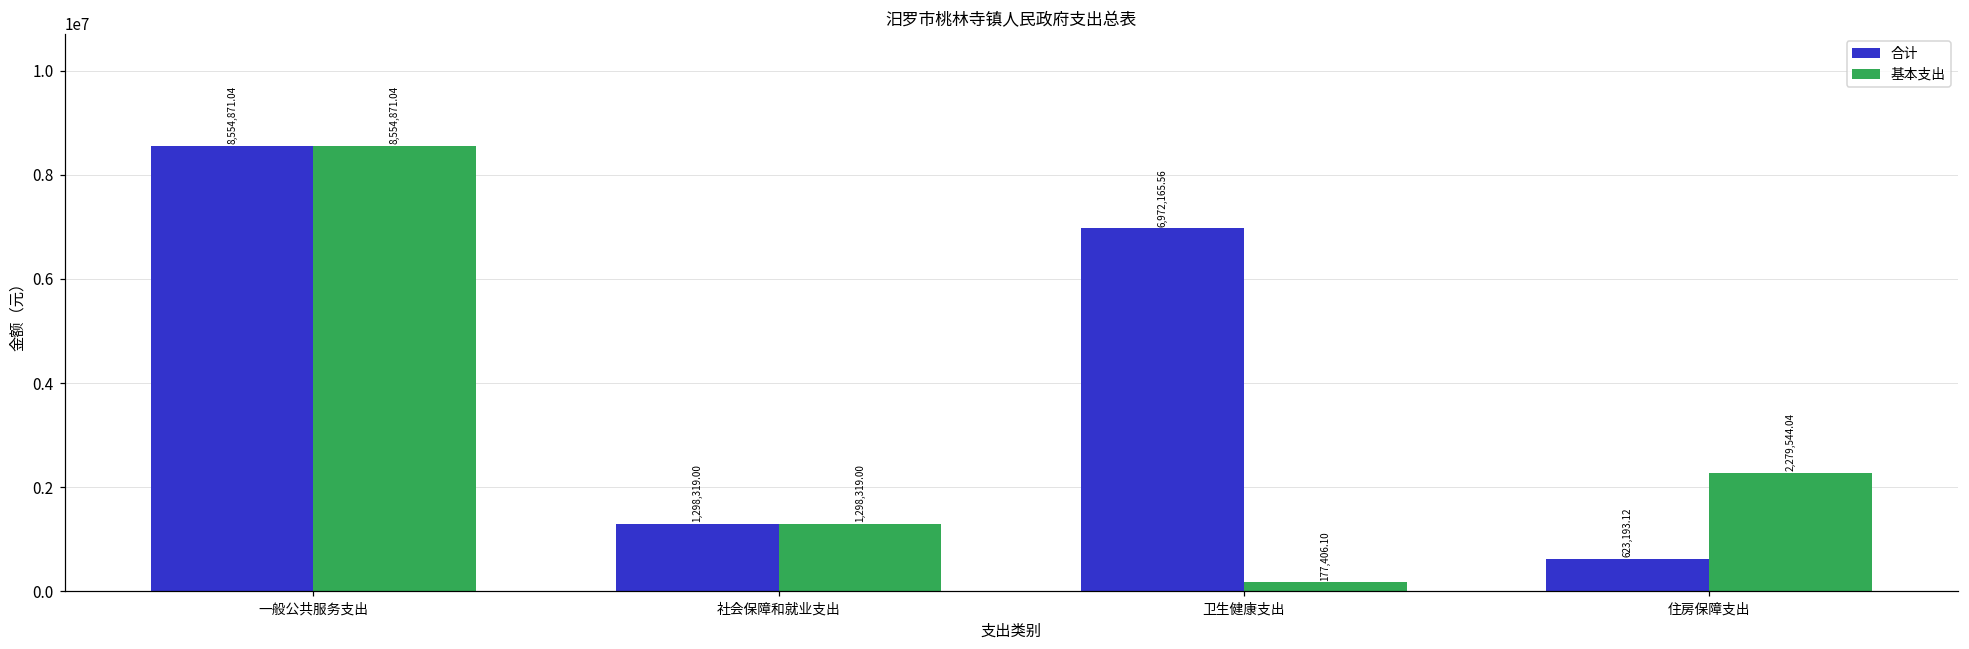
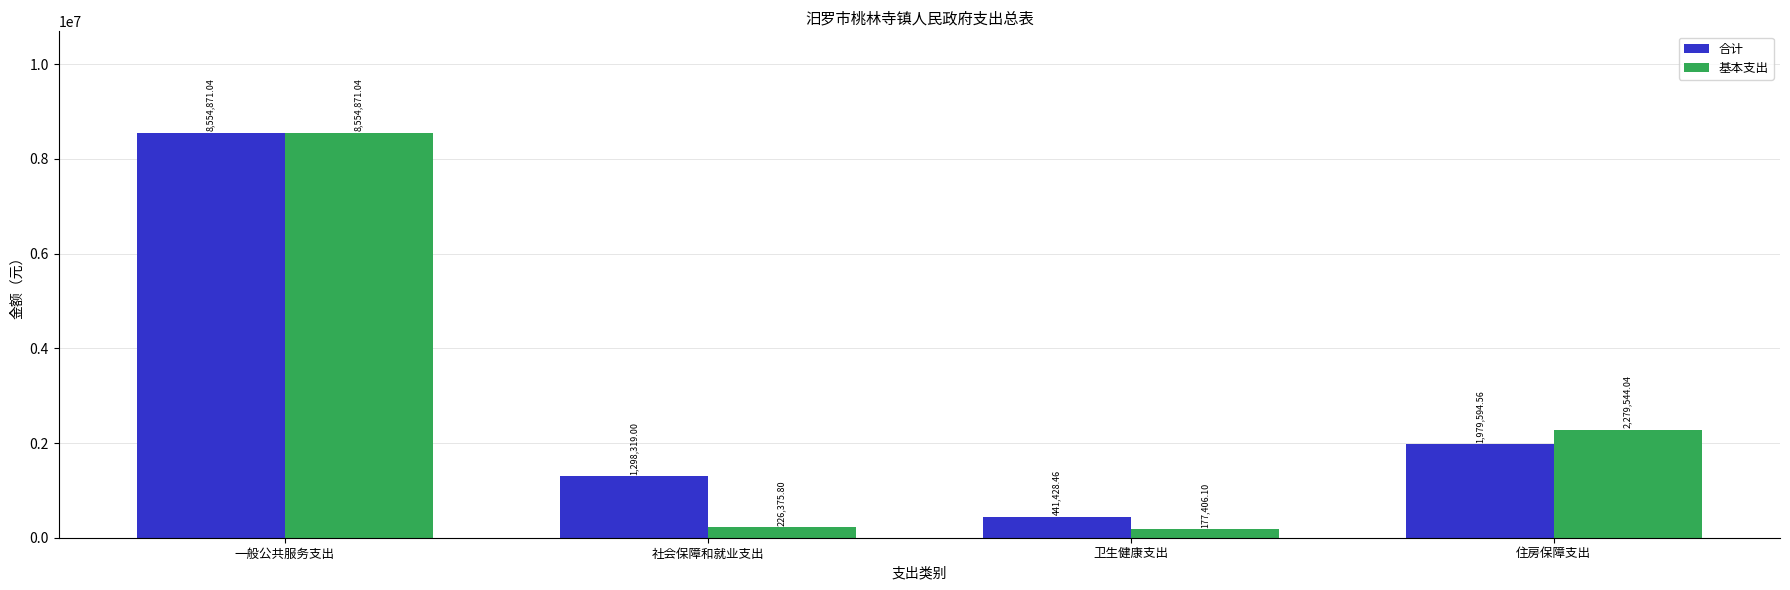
  {
    "合计": {
      "一般公共服务支出": "8,554,871.04",
      "社会保障和就业支出": "1,298,319.00",
-     "卫生健康支出": "6,972,165.56",
-     "住房保障支出": "623,193.12"
+     "卫生健康支出": "441,428.46",
+     "住房保障支出": "1,979,594.56"
    },
    "基本支出": {
      "一般公共服务支出": "8,554,871.04",
-     "社会保障和就业支出": "1,298,319.00",
+     "社会保障和就业支出": "226,375.80",
      "卫生健康支出": "177,406.10",
      "住房保障支出": "2,279,544.04"
    }
  }
